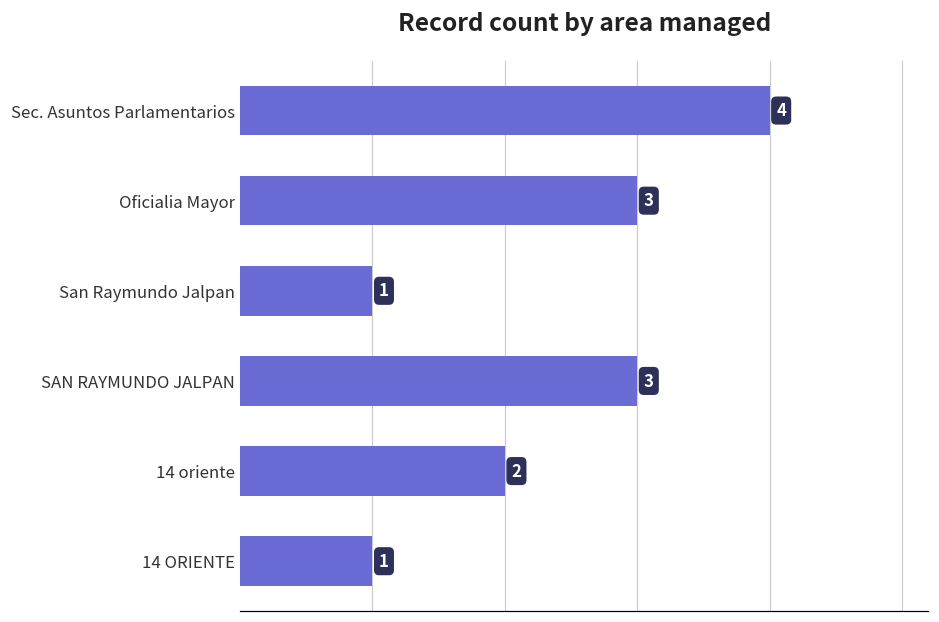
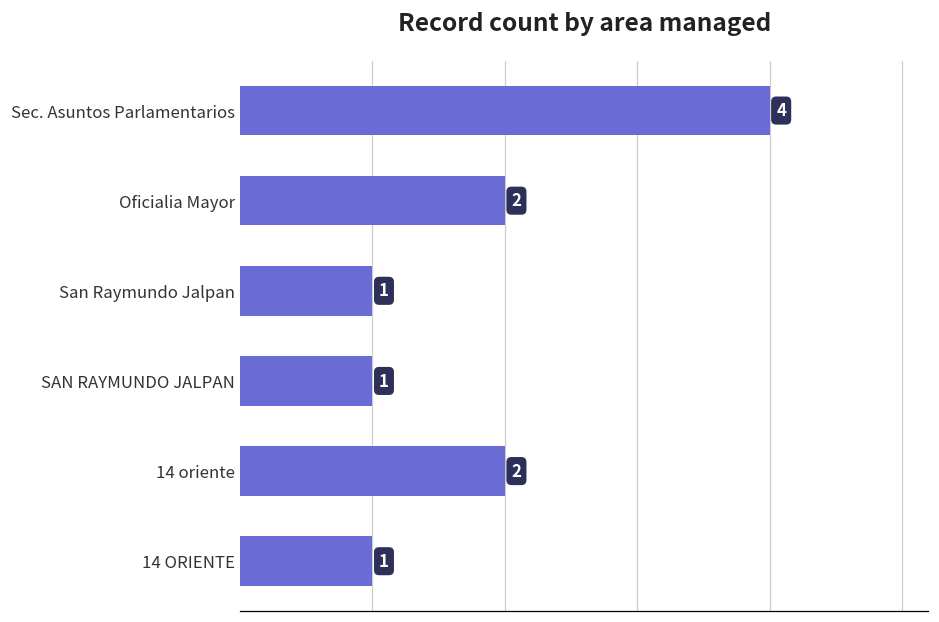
  {
-   "Oficialia Mayor": 3,
-   "SAN RAYMUNDO JALPAN": 3
+   "Oficialia Mayor": 2,
+   "SAN RAYMUNDO JALPAN": 1
  }
